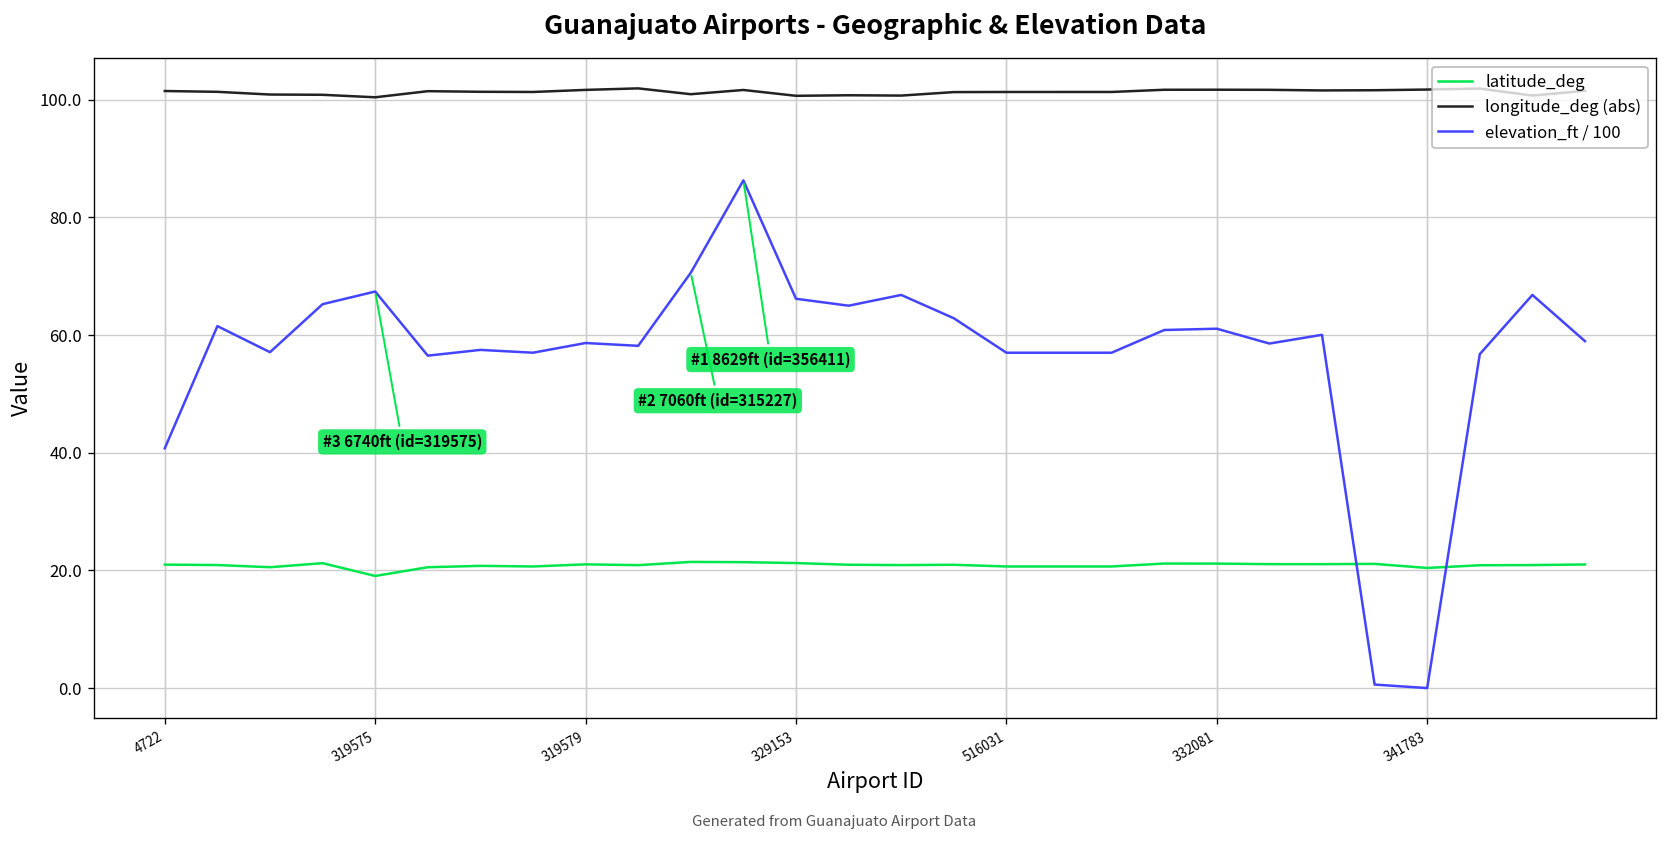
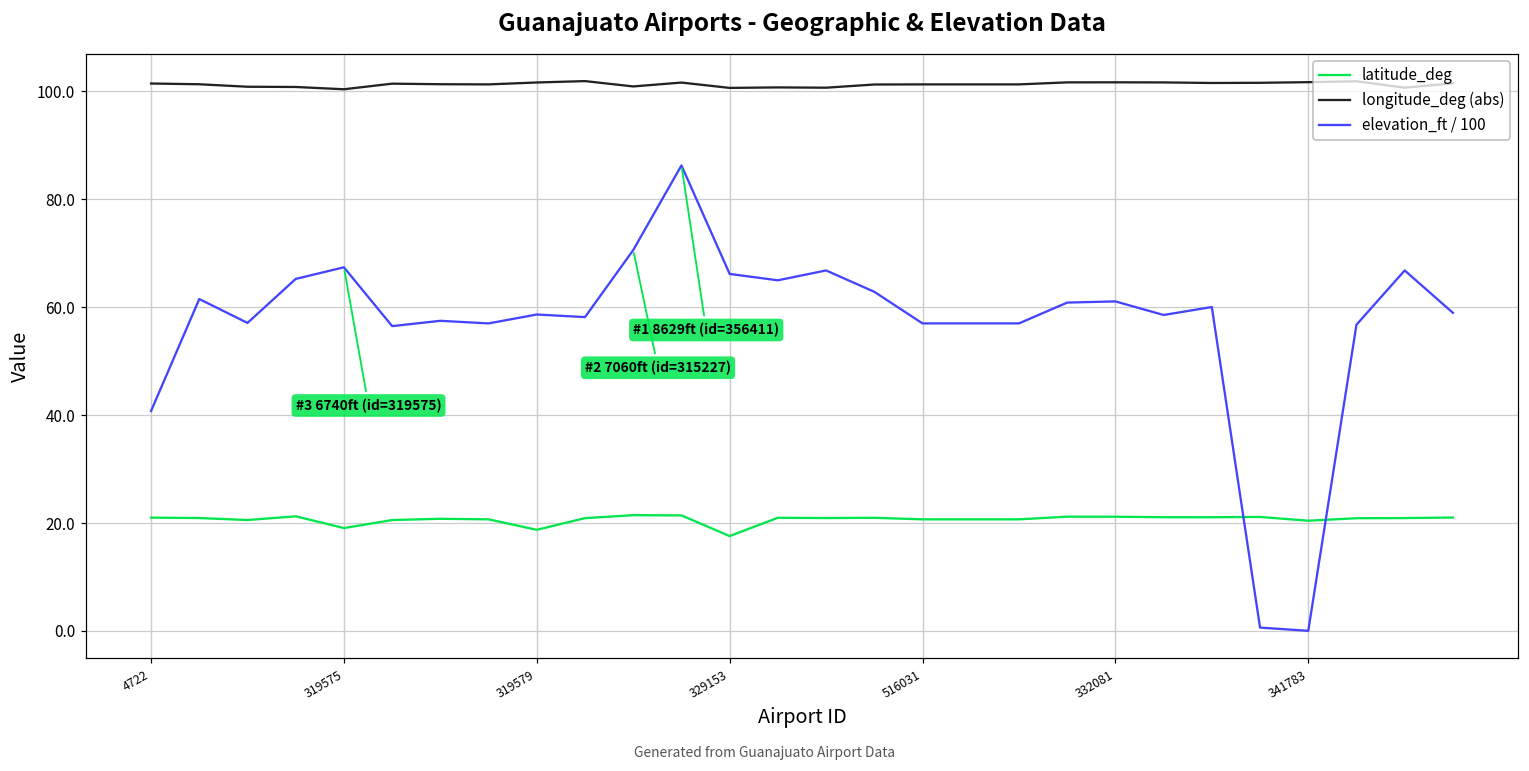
  {
    "latitude_deg": {
      "4722": 21,
      "319575": 19,
-     "319579": 21,
-     "329153": 21,
+     "319579": 19,
+     "329153": 18,
      "516031": 21,
      "332081": 21,
      "341783": 20
    },
    "longitude_deg (abs)": {
      "4722": 101,
      "319575": 100,
      "319579": 102,
      "329153": 101,
      "516031": 101,
      "332081": 102,
      "341783": 102
    },
    "elevation_ft / 100": {
      "4722": 41,
      "319575": 67,
      "319579": 59,
      "516031": 57,
      "332081": 61,
      "341783": 0
    }
  }
